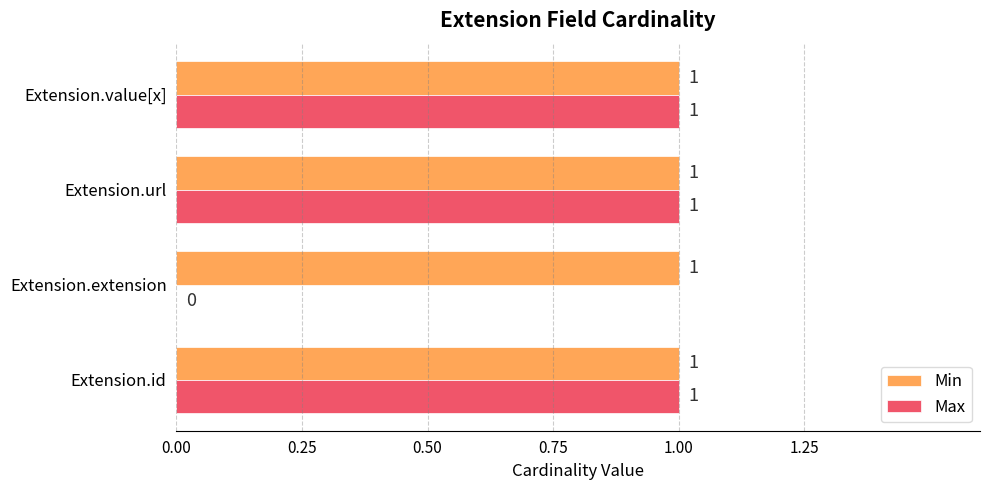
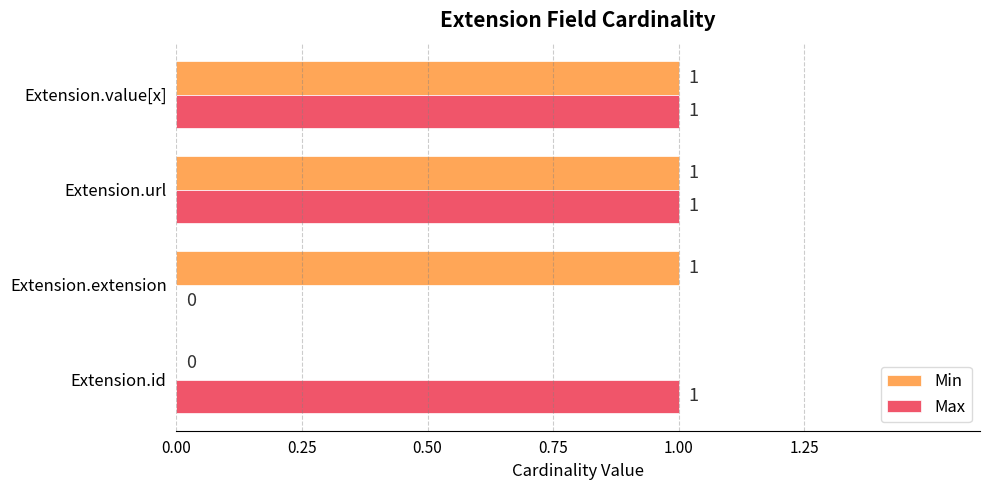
  {
    "Min": {
      "Extension.value[x]": 1,
      "Extension.url": 1,
      "Extension.extension": 1,
-     "Extension.id": 1
+     "Extension.id": 0
    },
    "Max": {
      "Extension.value[x]": 1,
      "Extension.url": 1,
      "Extension.extension": 0,
      "Extension.id": 1
    }
  }
